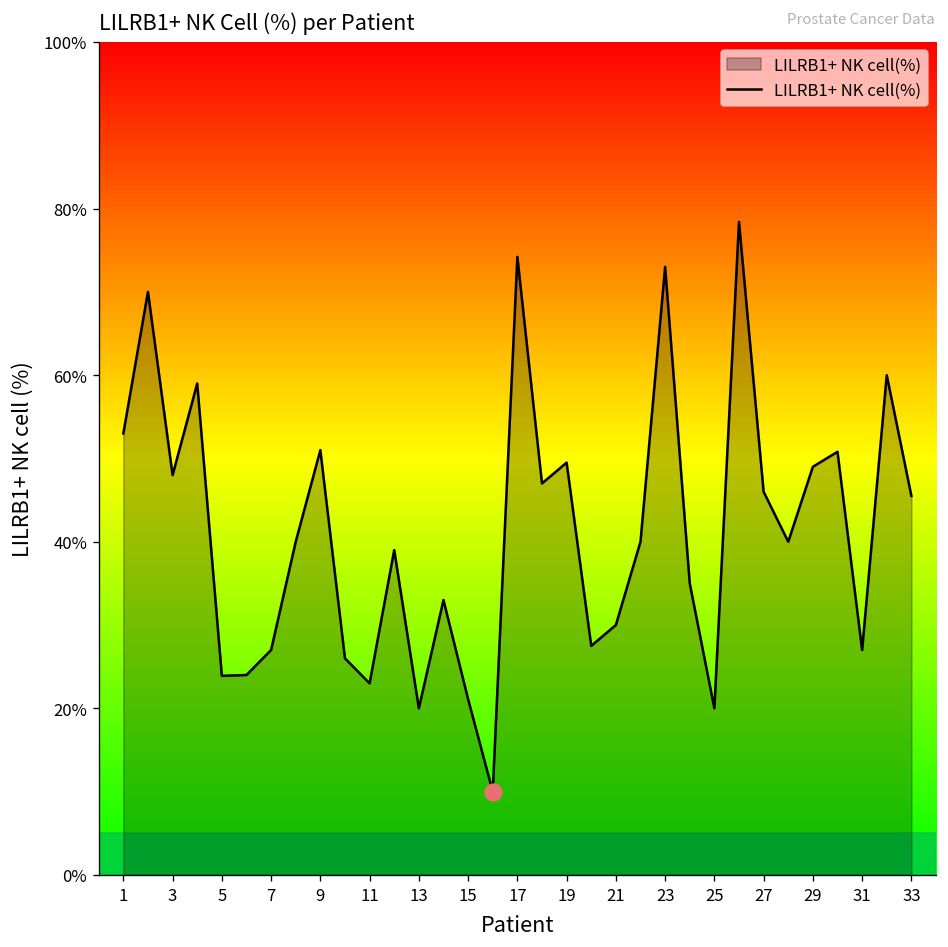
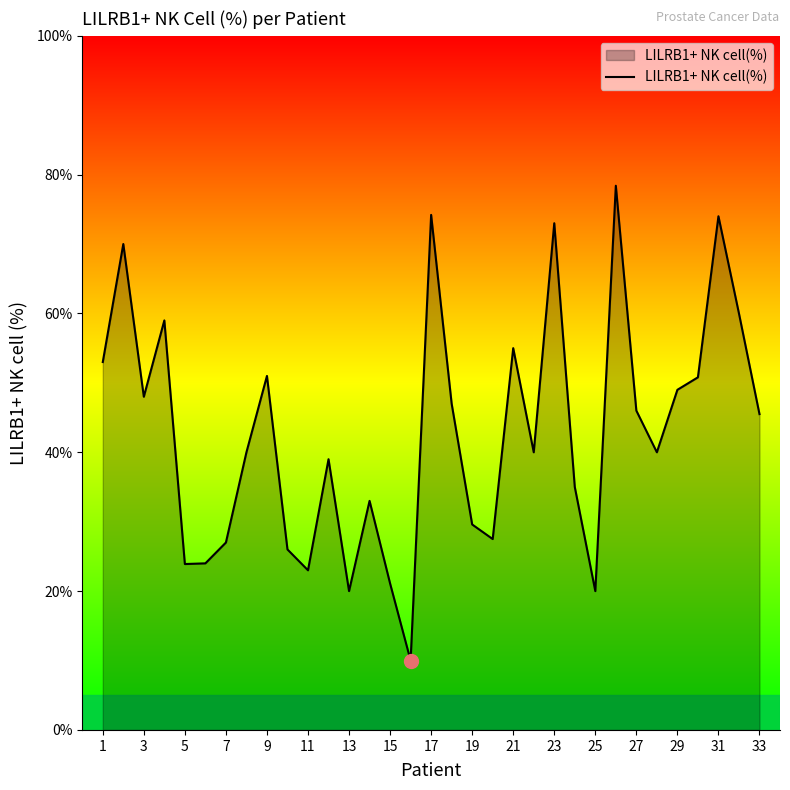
  {
    "LILRB1+ NK cell(%)": {
      "1": "53%",
      "3": "48%",
      "5": "24%",
      "7": "27%",
      "9": "51%",
      "11": "23%",
      "13": "20%",
      "15": "21%",
      "17": "74%",
-     "19": "50%",
-     "21": "30%",
+     "19": "30%",
+     "21": "55%",
      "23": "73%",
      "25": "20%",
      "27": "46%",
      "29": "49%",
-     "31": "27%",
+     "31": "74%",
      "33": "46%"
    }
  }
